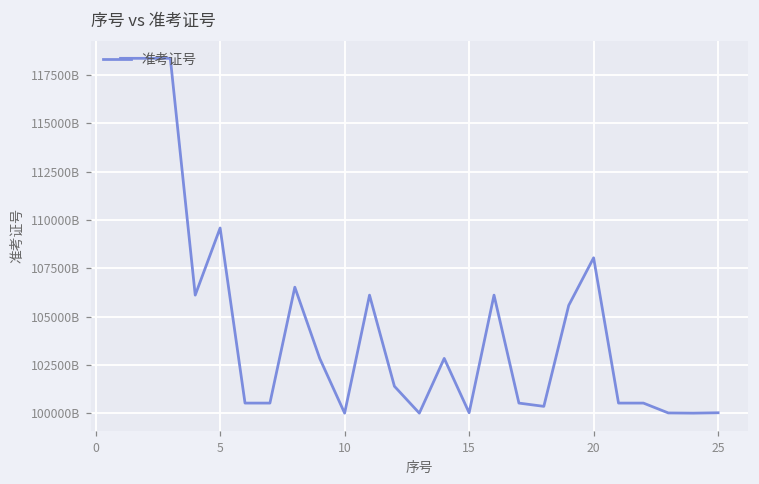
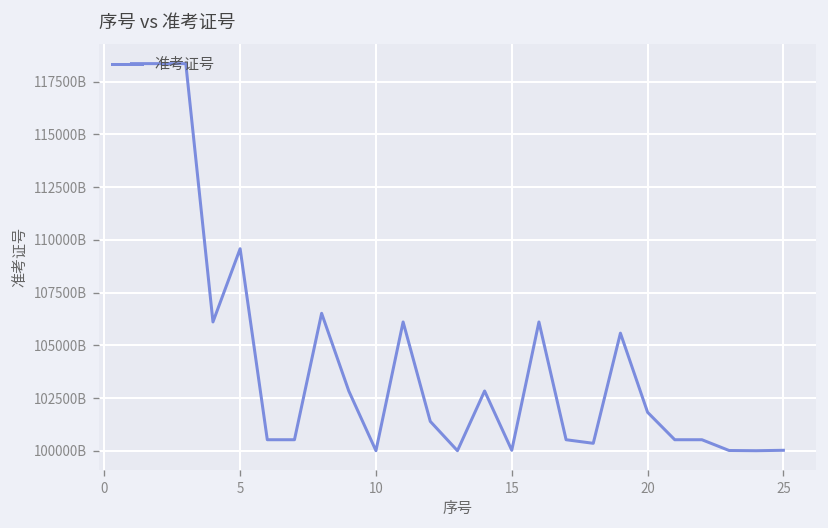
  {
    "5": 109600000000000,
    "10": 100000000000000,
    "15": 100000000000000,
-   "20": 108000000000000,
+   "20": 101800000000000,
    "25": 100000000000000
  }
